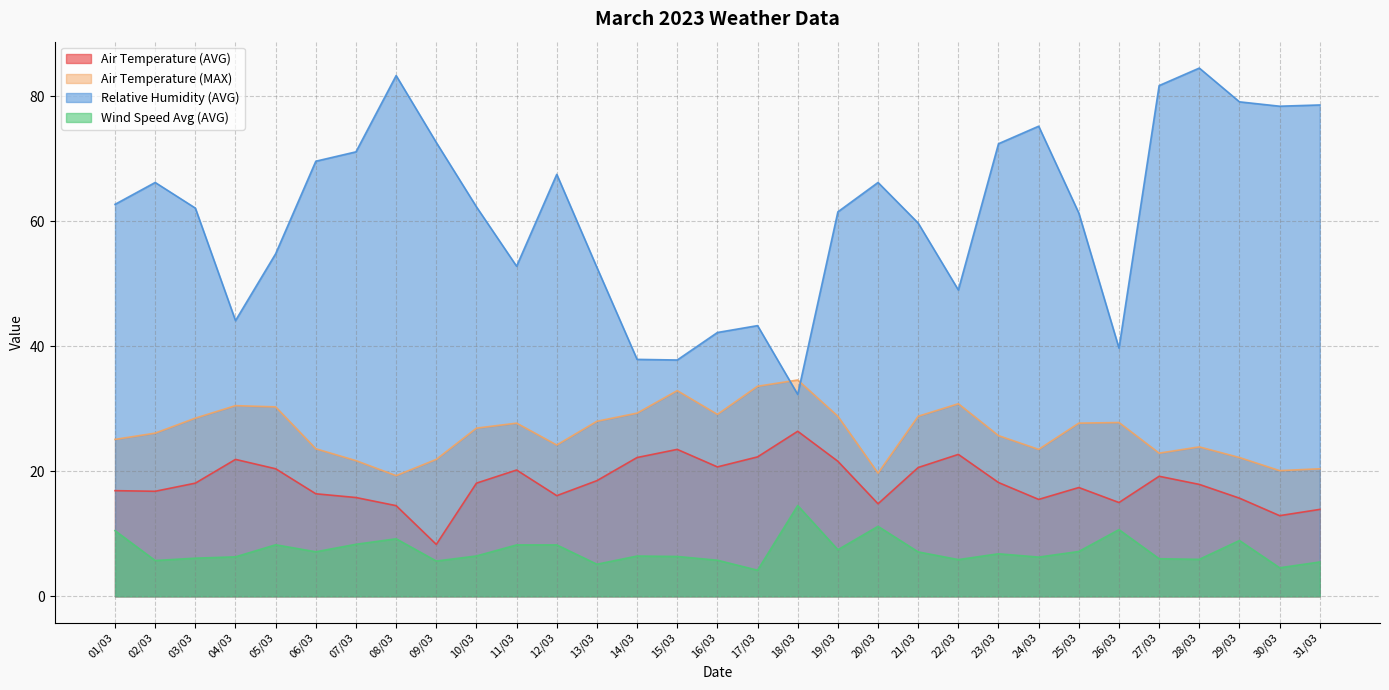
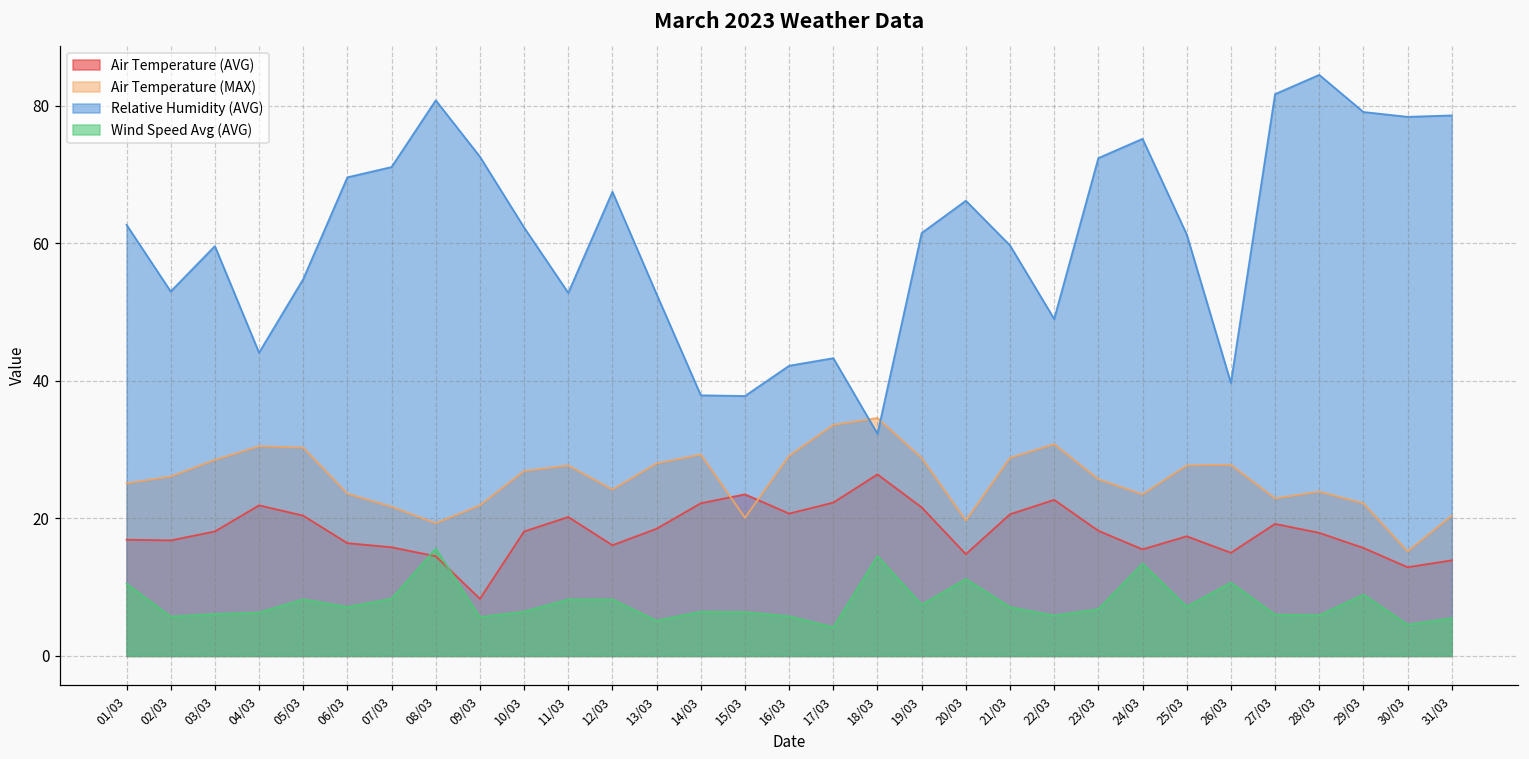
  {
    "Air Temperature (AVG)": {
      "01/03": 17,
      "02/03": 17,
      "03/03": 18,
      "04/03": 22,
      "05/03": 20,
      "06/03": 16,
      "07/03": 16,
      "08/03": 15,
      "09/03": 8,
      "10/03": 18,
      "11/03": 20,
      "12/03": 16,
      "13/03": 19,
      "14/03": 22,
      "15/03": 24,
      "16/03": 21,
      "17/03": 22,
      "18/03": 26,
      "19/03": 22,
      "20/03": 15,
      "21/03": 21,
      "22/03": 23,
      "23/03": 18,
      "24/03": 16,
      "25/03": 17,
      "26/03": 15,
      "27/03": 19,
      "28/03": 18,
      "29/03": 16,
      "30/03": 13,
      "31/03": 14
    },
    "Air Temperature (MAX)": {
      "01/03": 25,
      "02/03": 26,
      "03/03": 29,
      "04/03": 31,
      "05/03": 30,
      "06/03": 24,
      "07/03": 22,
      "08/03": 19,
      "09/03": 22,
      "10/03": 27,
      "11/03": 28,
      "12/03": 24,
      "13/03": 28,
      "14/03": 29,
-     "15/03": 33,
+     "15/03": 20,
      "16/03": 29,
      "17/03": 34,
      "18/03": 35,
      "19/03": 29,
      "20/03": 20,
      "21/03": 29,
      "22/03": 31,
      "23/03": 26,
      "24/03": 24,
      "25/03": 28,
      "26/03": 28,
      "27/03": 23,
      "28/03": 24,
      "29/03": 22,
-     "30/03": 20,
+     "30/03": 15,
      "31/03": 20
    },
    "Relative Humidity (AVG)": {
      "01/03": 63,
-     "02/03": 66,
-     "03/03": 62,
+     "02/03": 53,
+     "03/03": 60,
      "04/03": 44,
      "05/03": 55,
      "06/03": 70,
      "07/03": 71,
-     "08/03": 83,
+     "08/03": 81,
      "09/03": 73,
      "10/03": 62,
      "11/03": 53,
      "12/03": 68,
      "13/03": 53,
      "14/03": 38,
      "15/03": 38,
      "16/03": 42,
      "17/03": 43,
      "18/03": 32,
      "19/03": 62,
      "20/03": 66,
      "21/03": 60,
      "22/03": 49,
      "23/03": 72,
      "24/03": 75,
      "25/03": 61,
      "26/03": 40,
      "27/03": 82,
      "28/03": 85,
      "29/03": 79,
      "30/03": 78,
      "31/03": 79
    },
    "Wind Speed Avg (AVG)": {
      "01/03": 11,
      "02/03": 6,
      "03/03": 6,
      "04/03": 6,
      "05/03": 8,
      "06/03": 7,
      "07/03": 8,
-     "08/03": 9,
+     "08/03": 16,
      "09/03": 6,
      "10/03": 6,
      "11/03": 8,
      "12/03": 8,
      "13/03": 5,
      "14/03": 6,
      "15/03": 6,
      "16/03": 6,
      "17/03": 4,
      "18/03": 15,
      "19/03": 7,
      "20/03": 11,
      "21/03": 7,
      "22/03": 6,
      "23/03": 7,
-     "24/03": 6,
+     "24/03": 13,
      "25/03": 7,
      "26/03": 11,
      "27/03": 6,
      "28/03": 6,
      "29/03": 9,
      "30/03": 5,
      "31/03": 5
    }
  }
